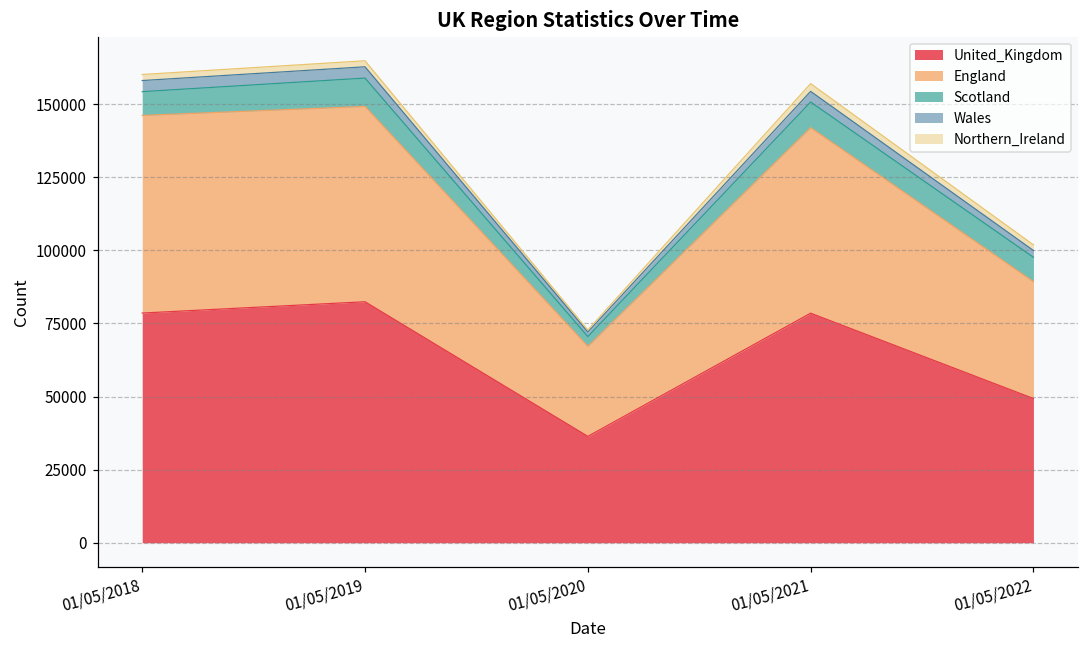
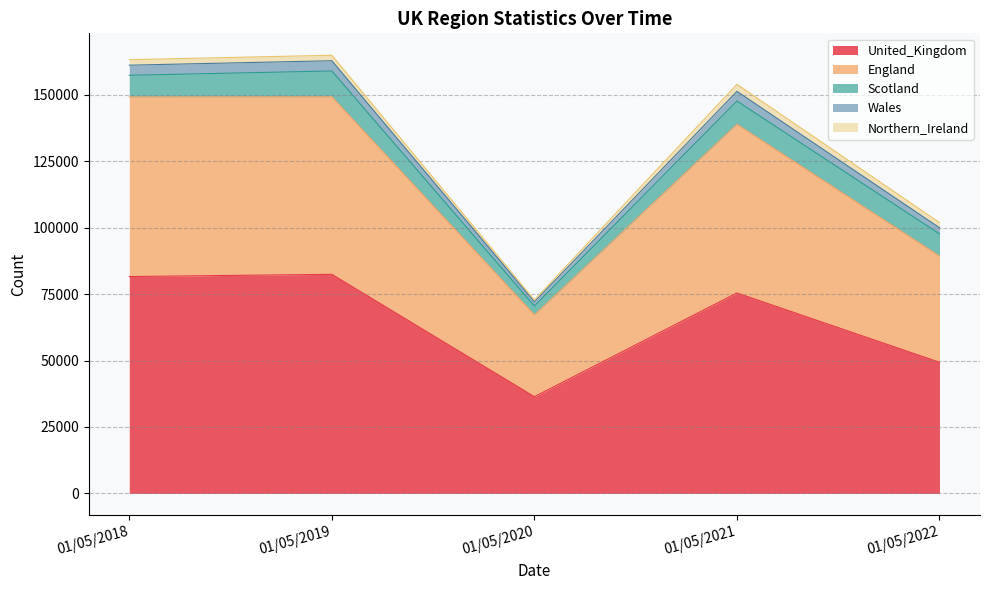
  {
    "United_Kingdom": {
-     "01/05/2018": 79000,
+     "01/05/2018": 82000,
      "01/05/2019": 82000,
      "01/05/2020": 36000,
-     "01/05/2021": 79000,
+     "01/05/2021": 75000,
      "01/05/2022": 49000
    }
  }
